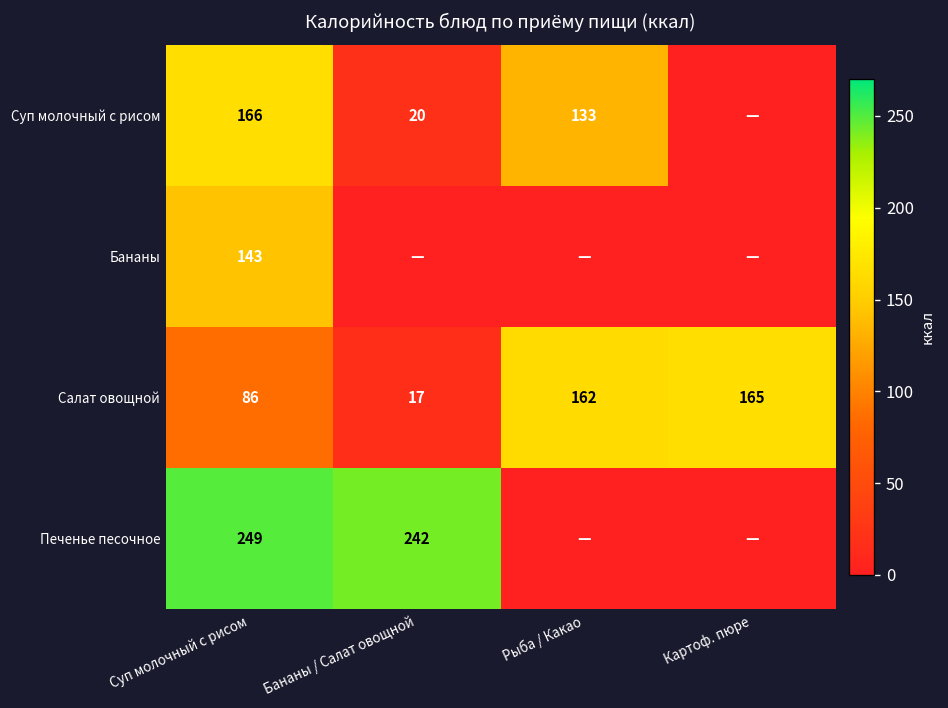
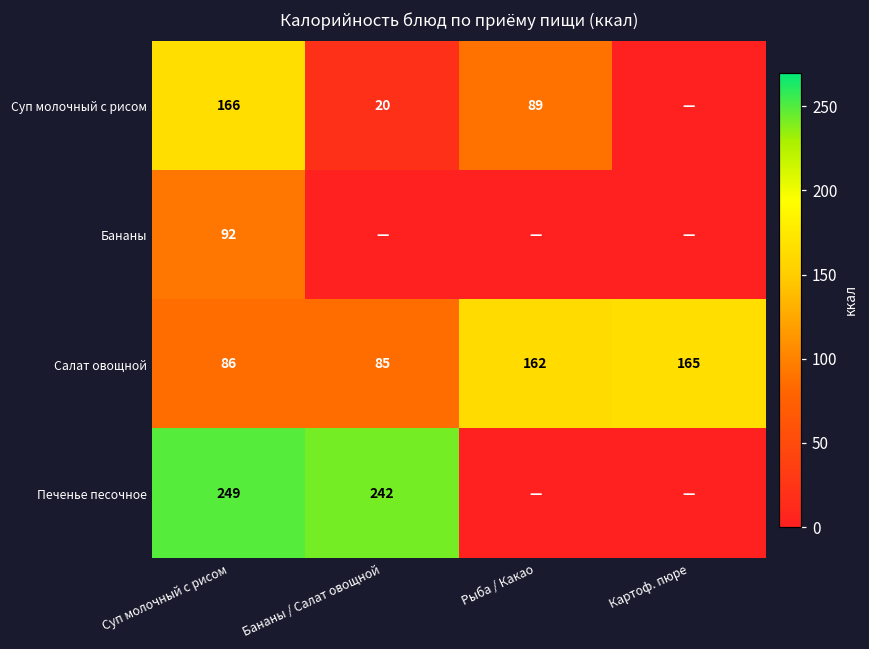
  {
    "Суп молочный с рисом": {
      "Суп молочный с рисом": 166,
      "Бананы / Салат овощной": 20,
-     "Рыба / Какао": 133
+     "Рыба / Какао": 89
    },
    "Бананы": {
-     "Суп молочный с рисом": 143
+     "Суп молочный с рисом": 92
    },
    "Салат овощной": {
      "Суп молочный с рисом": 86,
-     "Бананы / Салат овощной": 17,
+     "Бананы / Салат овощной": 85,
      "Рыба / Какао": 162,
      "Картоф. пюре": 165
    },
    "Печенье песочное": {
      "Суп молочный с рисом": 249,
      "Бананы / Салат овощной": 242
    }
  }
